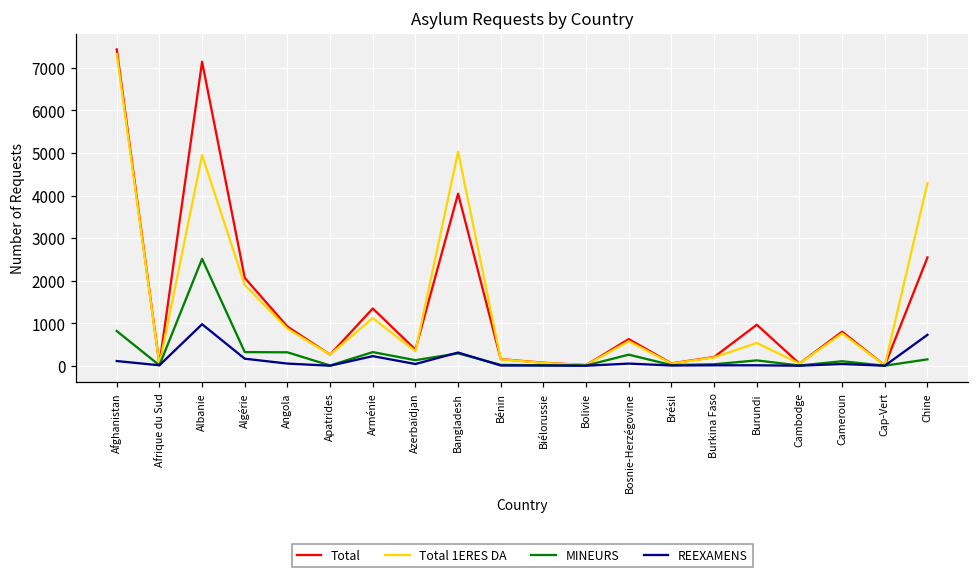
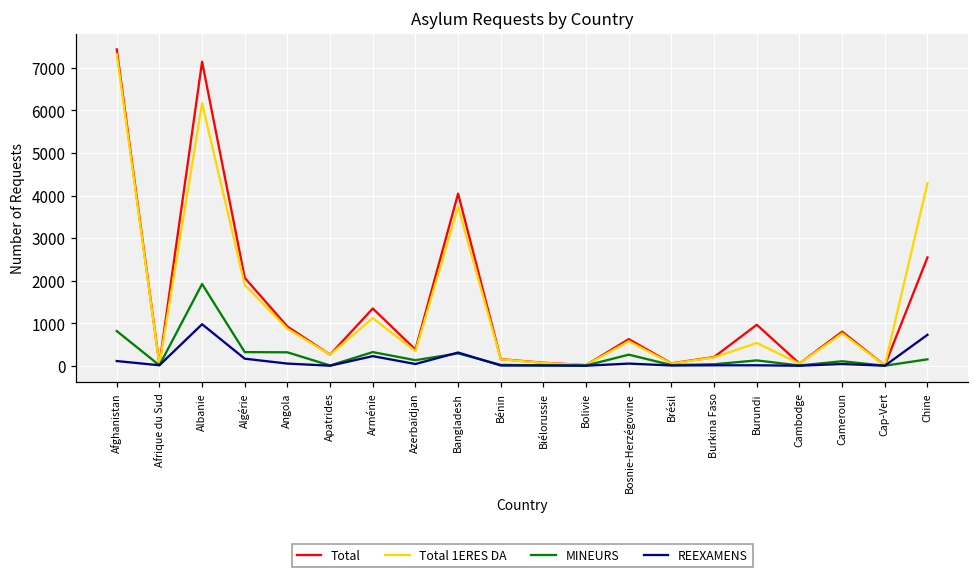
  {
    "Total": {
      "Afghanistan": 7400,
      "Albanie": 7100,
      "Algérie": 2100,
      "Arménie": 1300,
      "Bangladesh": 4000,
      "Burundi": 1000,
      "Chine": 2500
    },
    "Total 1ERES DA": {
      "Afghanistan": 7300,
-     "Albanie": 5000,
+     "Albanie": 6200,
      "Algérie": 1900,
      "Arménie": 1100,
-     "Bangladesh": 5000,
+     "Bangladesh": 3700,
      "Burundi": 500,
      "Chine": 4300
    },
    "MINEURS": {
      "Afghanistan": 800,
-     "Albanie": 2500,
+     "Albanie": 1900,
      "Algérie": 300,
      "Angola": 300,
      "Arménie": 300,
      "Azerbaïdjan": 100,
      "Bosnie-Herzégovine": 300,
      "Burundi": 100,
      "Chine": 200
    },
    "REEXAMENS": {
      "Afghanistan": 100,
      "Albanie": 1000,
      "Algérie": 200,
      "Angola": 100,
      "Arménie": 200,
      "Azerbaïdjan": 0,
      "Bosnie-Herzégovine": 100,
      "Burundi": 0,
      "Chine": 700
    }
  }
